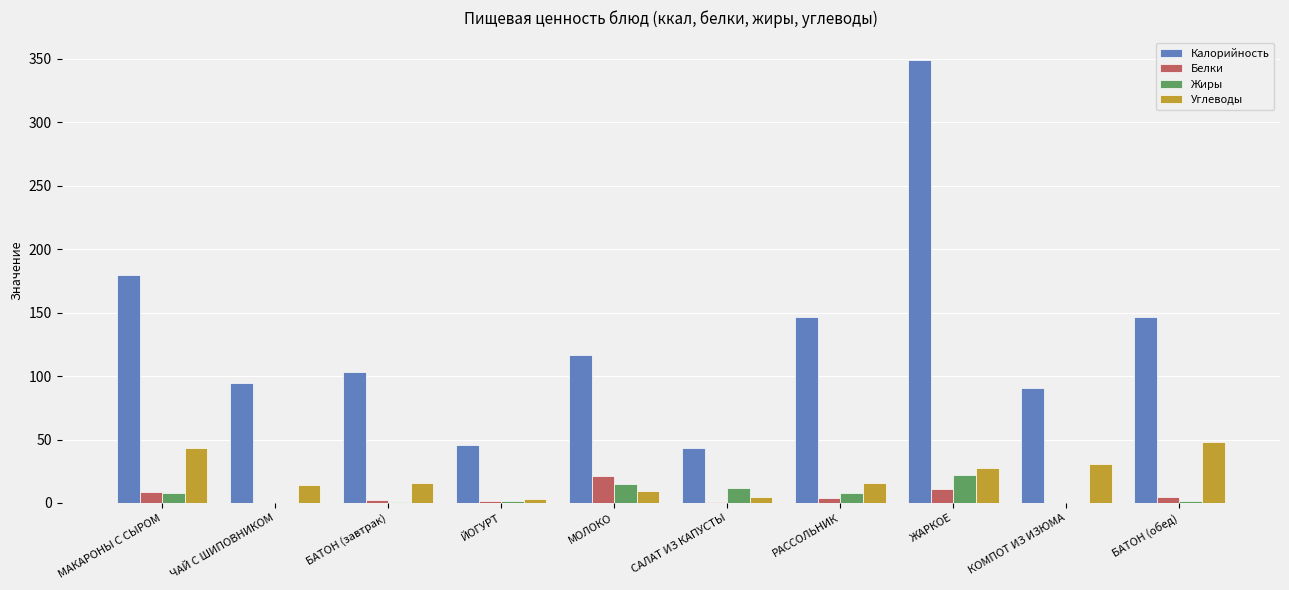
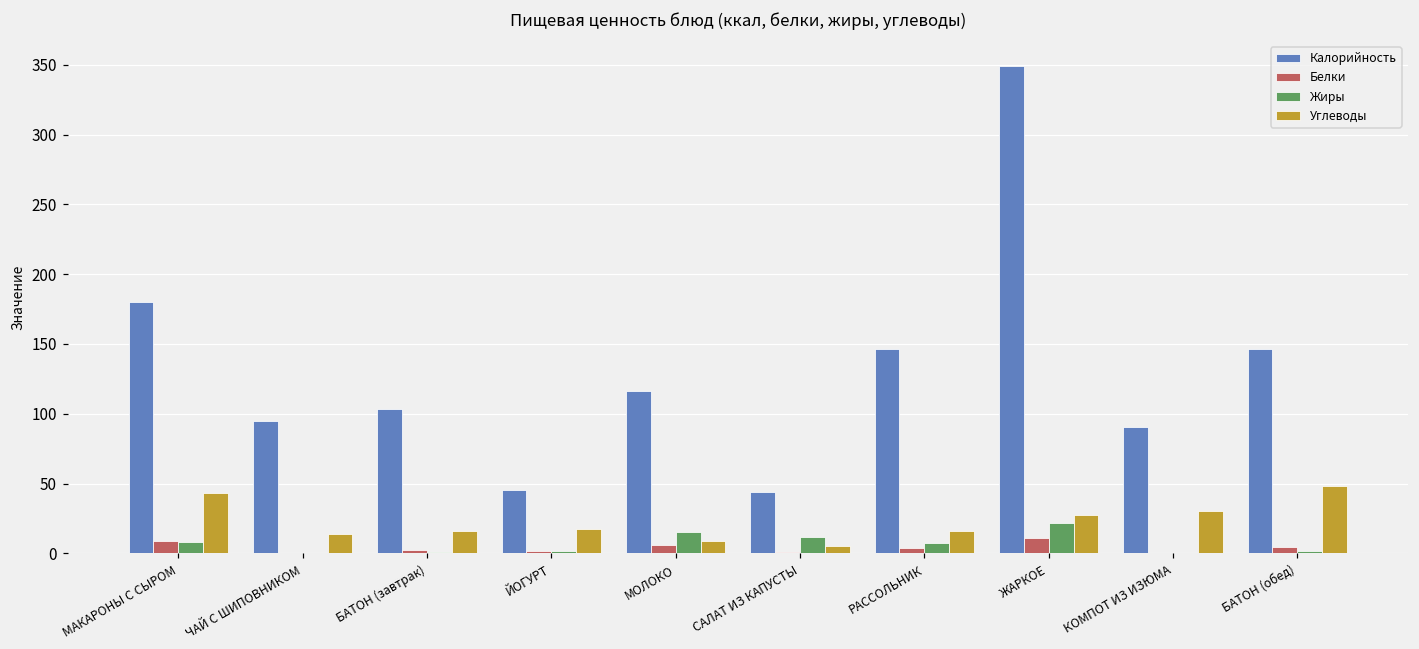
  {
    "Калорийность": {
      "МАКАРОНЫ С СЫРОМ": 180,
      "ЧАЙ С ШИПОВНИКОМ": 95,
      "БАТОН (завтрак)": 104,
      "ЙОГУРТ": 46,
      "МОЛОКО": 116,
      "САЛАТ ИЗ КАПУСТЫ": 44,
      "РАССОЛЬНИК": 147,
      "ЖАРКОЕ": 349,
      "КОМПОТ ИЗ ИЗЮМА": 91,
      "БАТОН (обед)": 147
    },
    "Белки": {
      "МАКАРОНЫ С СЫРОМ": 9,
      "БАТОН (завтрак)": 2,
-     "МОЛОКО": 21,
+     "МОЛОКО": 6,
      "РАССОЛЬНИК": 4,
      "ЖАРКОЕ": 11,
      "БАТОН (обед)": 5
    },
    "Жиры": {
      "МАКАРОНЫ С СЫРОМ": 8,
      "МОЛОКО": 15,
      "САЛАТ ИЗ КАПУСТЫ": 12,
      "РАССОЛЬНИК": 8,
      "ЖАРКОЕ": 22
    },
    "Углеводы": {
      "МАКАРОНЫ С СЫРОМ": 43,
      "ЧАЙ С ШИПОВНИКОМ": 14,
      "БАТОН (завтрак)": 16,
-     "ЙОГУРТ": 3,
+     "ЙОГУРТ": 18,
      "МОЛОКО": 9,
      "САЛАТ ИЗ КАПУСТЫ": 5,
      "РАССОЛЬНИК": 16,
      "ЖАРКОЕ": 27,
      "КОМПОТ ИЗ ИЗЮМА": 31,
      "БАТОН (обед)": 48
    }
  }
